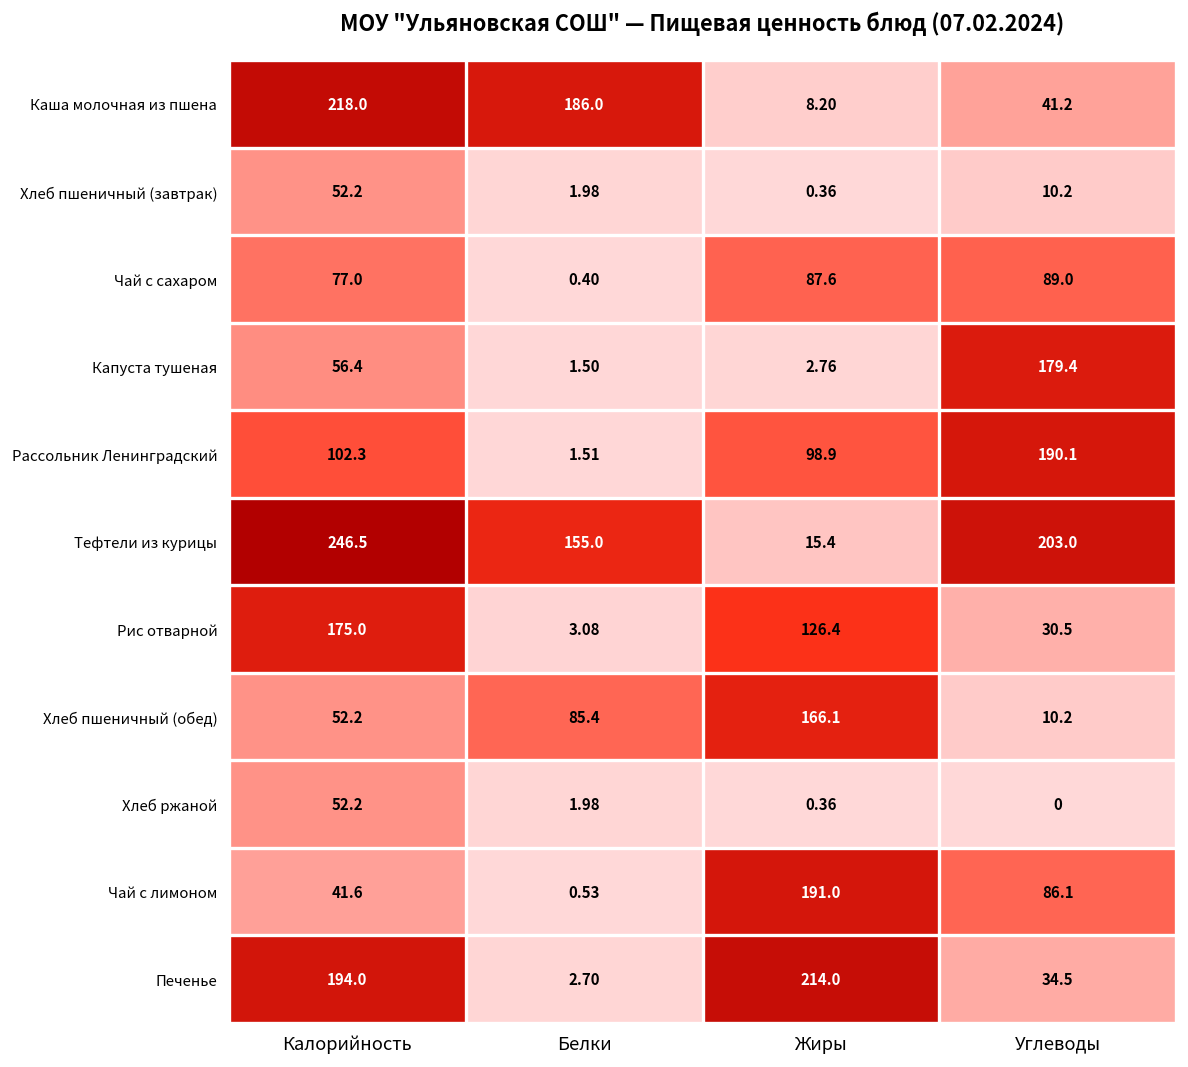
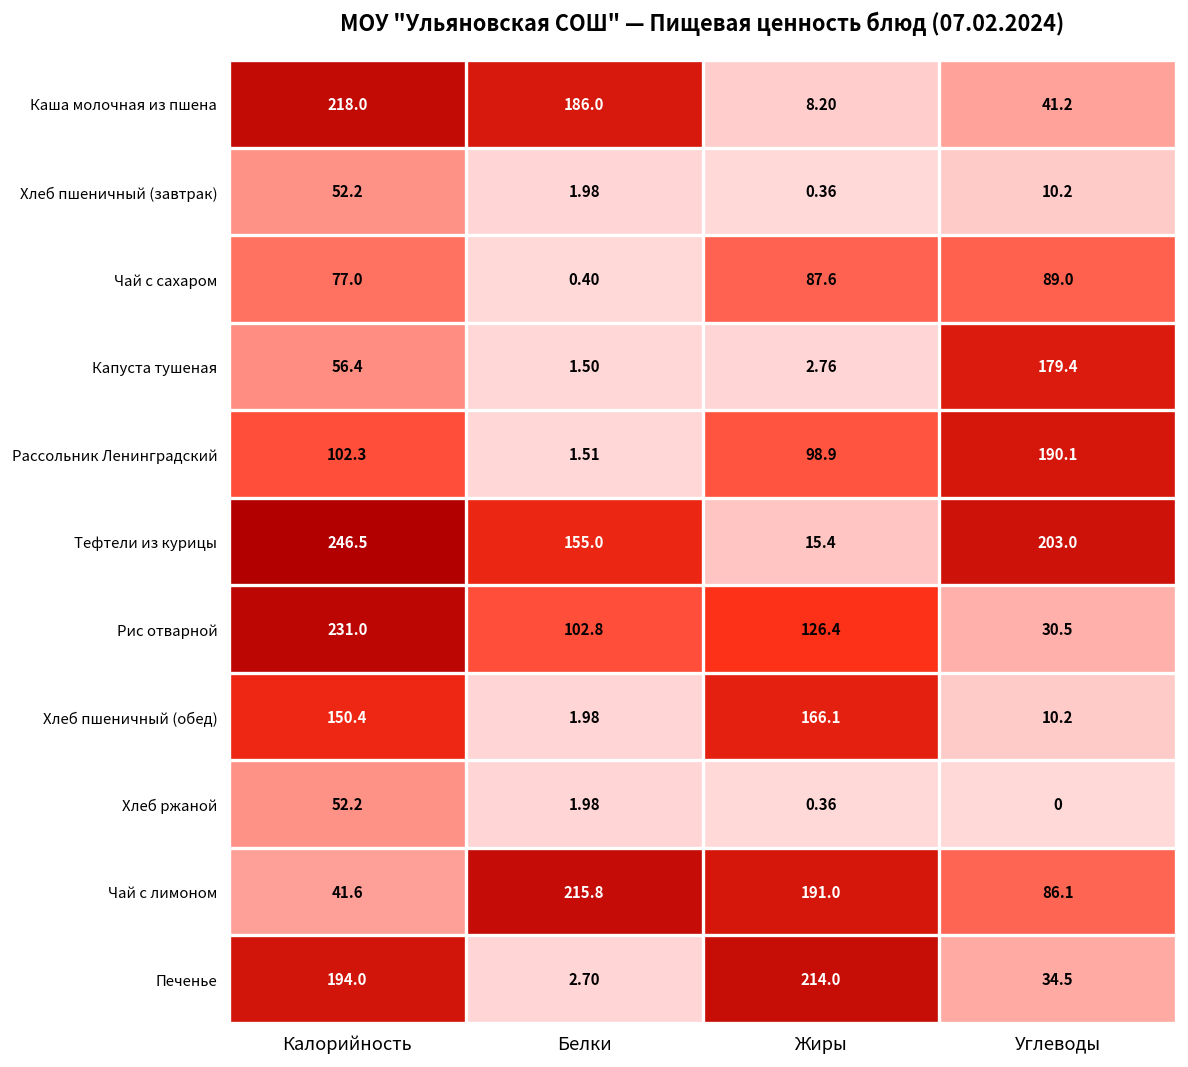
  {
    "Каша молочная из пшена": {
      "Калорийность": 218.0,
      "Белки": 186.0,
      "Жиры": 8.20,
      "Углеводы": 41.2
    },
    "Хлеб пшеничный (завтрак)": {
      "Калорийность": 52.2,
      "Белки": 1.98,
      "Жиры": 0.36,
      "Углеводы": 10.2
    },
    "Чай с сахаром": {
      "Калорийность": 77.0,
      "Белки": 0.40,
      "Жиры": 87.6,
      "Углеводы": 89.0
    },
    "Капуста тушеная": {
      "Калорийность": 56.4,
      "Белки": 1.50,
      "Жиры": 2.76,
      "Углеводы": 179.4
    },
    "Рассольник Ленинградский": {
      "Калорийность": 102.3,
      "Белки": 1.51,
      "Жиры": 98.9,
      "Углеводы": 190.1
    },
    "Тефтели из курицы": {
      "Калорийность": 246.5,
      "Белки": 155.0,
      "Жиры": 15.4,
      "Углеводы": 203.0
    },
    "Рис отварной": {
-     "Калорийность": 175.0,
-     "Белки": 3.08,
+     "Калорийность": 231.0,
+     "Белки": 102.8,
      "Жиры": 126.4,
      "Углеводы": 30.5
    },
    "Хлеб пшеничный (обед)": {
-     "Калорийность": 52.2,
-     "Белки": 85.4,
+     "Калорийность": 150.4,
+     "Белки": 1.98,
      "Жиры": 166.1,
      "Углеводы": 10.2
    },
    "Хлеб ржаной": {
      "Калорийность": 52.2,
      "Белки": 1.98,
      "Жиры": 0.36,
      "Углеводы": 0
    },
    "Чай с лимоном": {
      "Калорийность": 41.6,
-     "Белки": 0.53,
+     "Белки": 215.8,
      "Жиры": 191.0,
      "Углеводы": 86.1
    },
    "Печенье": {
      "Калорийность": 194.0,
      "Белки": 2.70,
      "Жиры": 214.0,
      "Углеводы": 34.5
    }
  }
